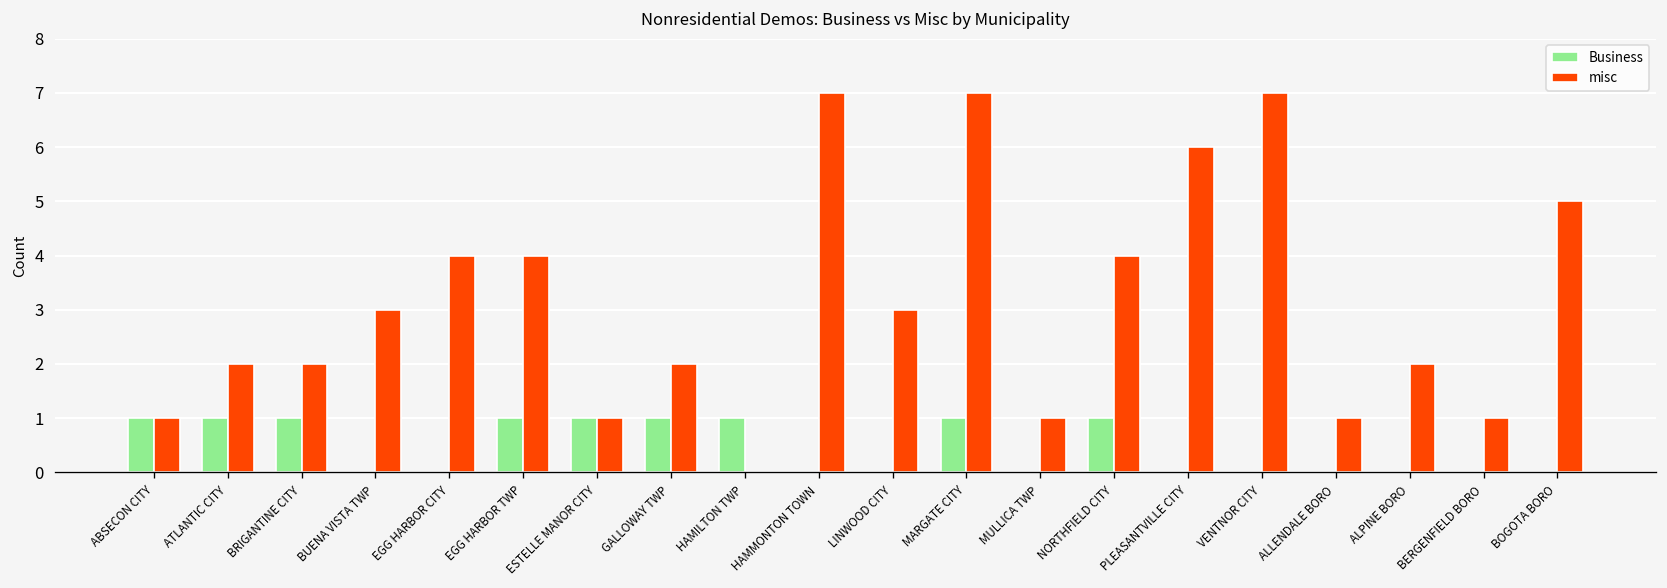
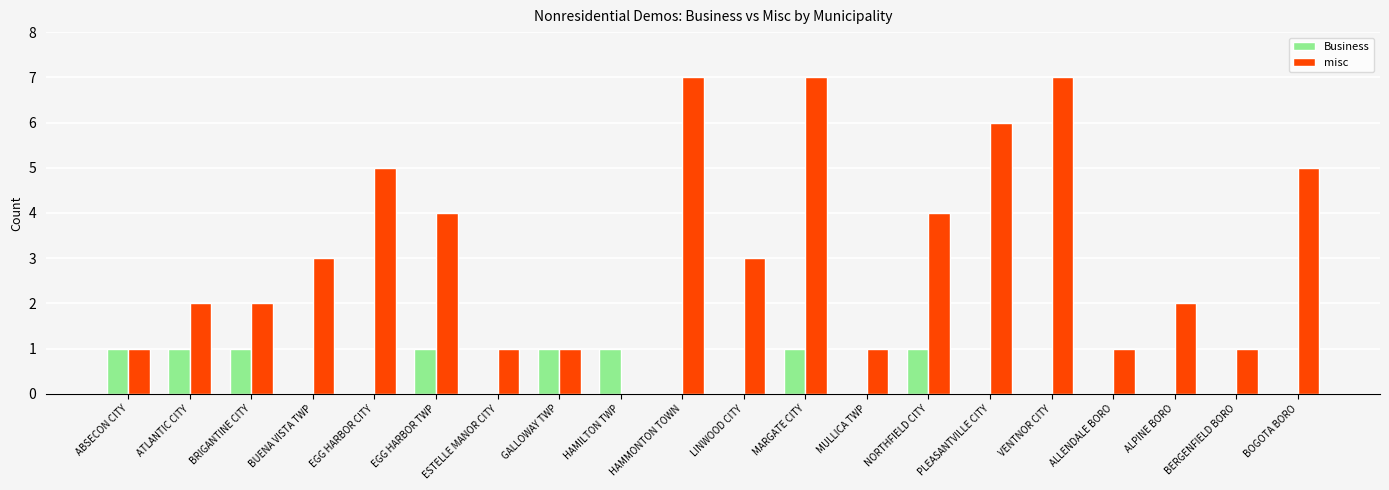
  {
    "Business": {
      "ABSECON CITY": 1,
      "ATLANTIC CITY": 1,
      "BRIGANTINE CITY": 1,
      "BUENA VISTA TWP": 0,
      "EGG HARBOR CITY": 0,
      "EGG HARBOR TWP": 1,
-     "ESTELLE MANOR CITY": 1,
+     "ESTELLE MANOR CITY": 0,
      "GALLOWAY TWP": 1,
      "HAMILTON TWP": 1,
      "HAMMONTON TOWN": 0,
      "LINWOOD CITY": 0,
      "MARGATE CITY": 1,
      "MULLICA TWP": 0,
      "NORTHFIELD CITY": 1,
      "PLEASANTVILLE CITY": 0,
      "VENTNOR CITY": 0,
      "ALLENDALE BORO": 0,
      "ALPINE BORO": 0,
      "BERGENFIELD BORO": 0,
      "BOGOTA BORO": 0
    },
    "misc": {
      "ABSECON CITY": 1,
      "ATLANTIC CITY": 2,
      "BRIGANTINE CITY": 2,
      "BUENA VISTA TWP": 3,
-     "EGG HARBOR CITY": 4,
+     "EGG HARBOR CITY": 5,
      "EGG HARBOR TWP": 4,
      "ESTELLE MANOR CITY": 1,
-     "GALLOWAY TWP": 2,
+     "GALLOWAY TWP": 1,
      "HAMILTON TWP": 0,
      "HAMMONTON TOWN": 7,
      "LINWOOD CITY": 3,
      "MARGATE CITY": 7,
      "MULLICA TWP": 1,
      "NORTHFIELD CITY": 4,
      "PLEASANTVILLE CITY": 6,
      "VENTNOR CITY": 7,
      "ALLENDALE BORO": 1,
      "ALPINE BORO": 2,
      "BERGENFIELD BORO": 1,
      "BOGOTA BORO": 5
    }
  }
